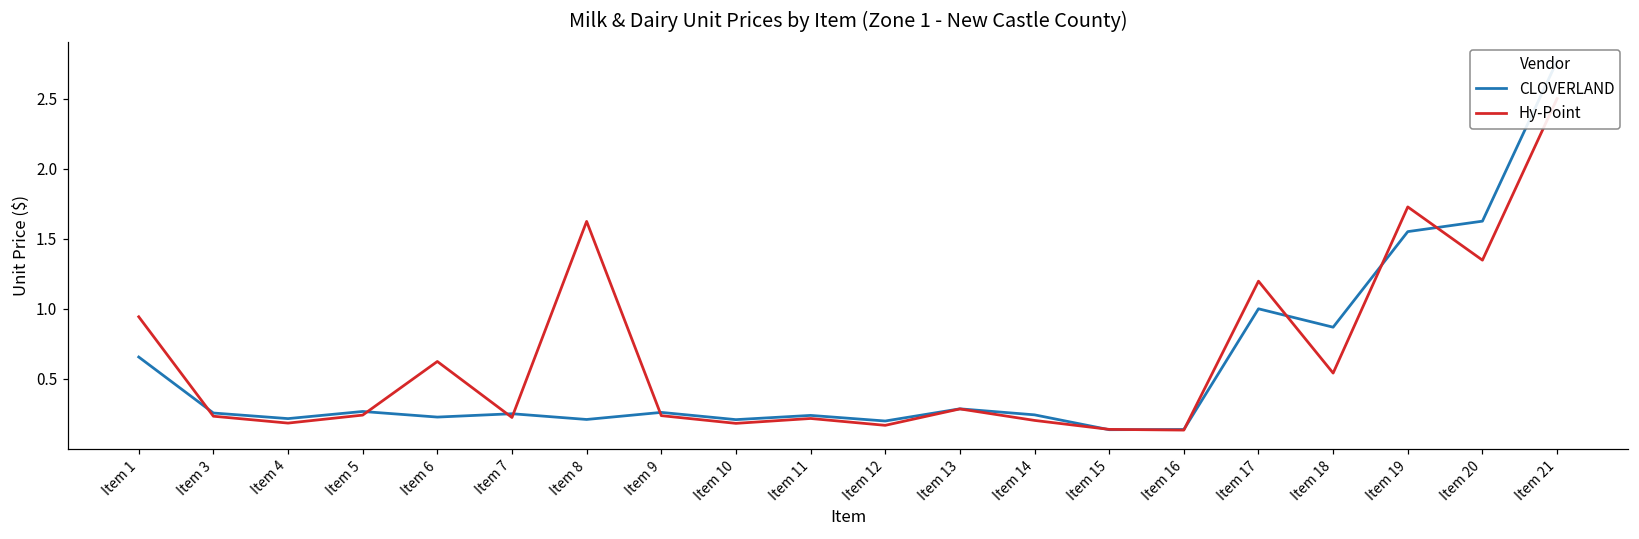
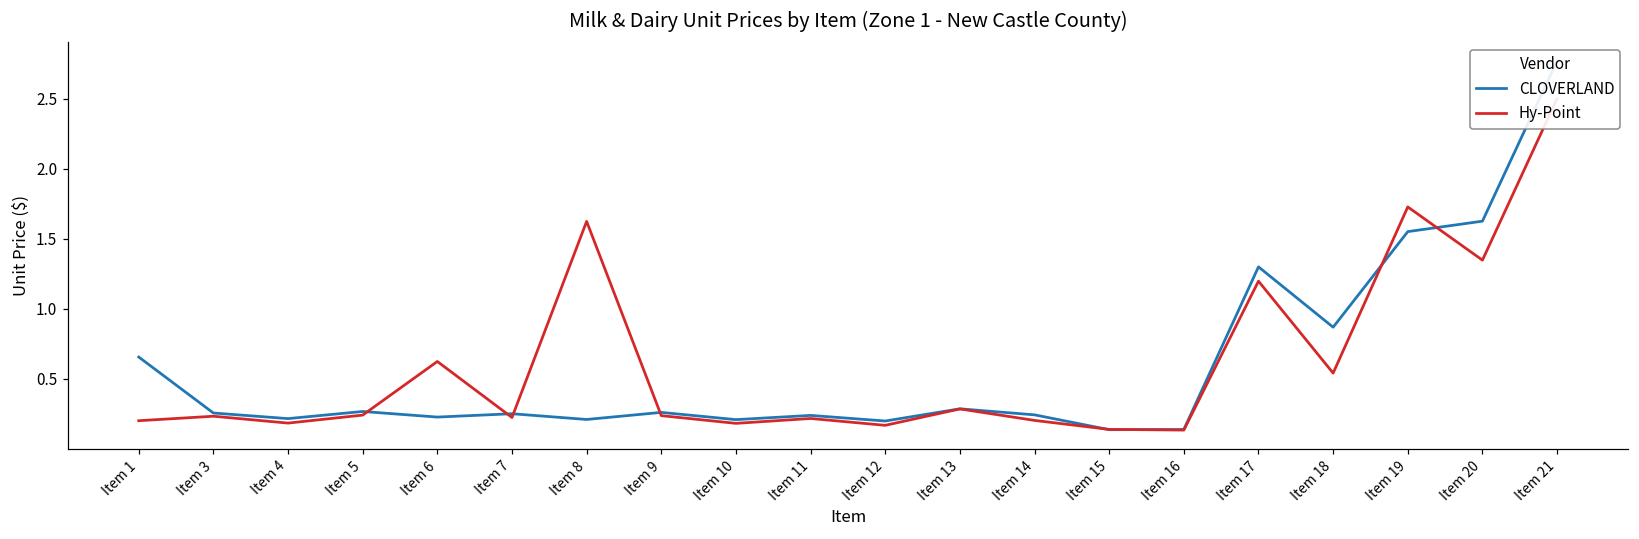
  {
    "CLOVERLAND": {
      "Item 1": 0.66,
      "Item 3": 0.26,
      "Item 4": 0.22,
      "Item 5": 0.27,
      "Item 6": 0.23,
      "Item 7": 0.25,
      "Item 8": 0.21,
      "Item 9": 0.26,
      "Item 10": 0.21,
      "Item 11": 0.24,
      "Item 12": 0.20,
      "Item 14": 0.24,
-     "Item 17": 1.00,
+     "Item 17": 1.30,
      "Item 18": 0.87,
      "Item 19": 1.55,
      "Item 20": 1.63
    },
    "Hy-Point": {
-     "Item 1": 0.94,
+     "Item 1": 0.20,
      "Item 3": 0.23,
      "Item 4": 0.18,
      "Item 5": 0.24,
      "Item 6": 0.62,
      "Item 7": 0.22,
      "Item 8": 1.62,
      "Item 9": 0.24,
      "Item 10": 0.18,
      "Item 11": 0.22,
      "Item 12": 0.17,
      "Item 14": 0.20,
      "Item 17": 1.20,
      "Item 18": 0.54,
      "Item 19": 1.73,
      "Item 20": 1.35
    }
  }
